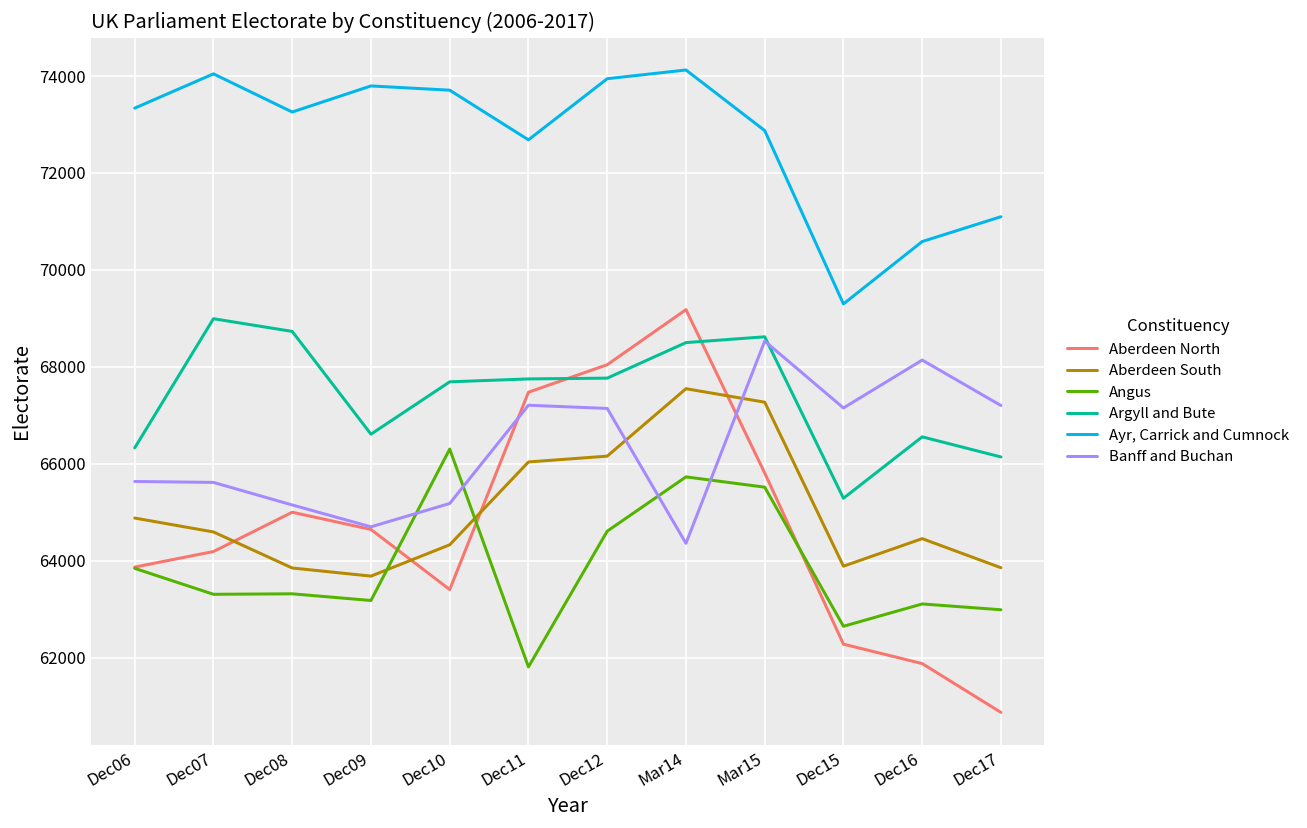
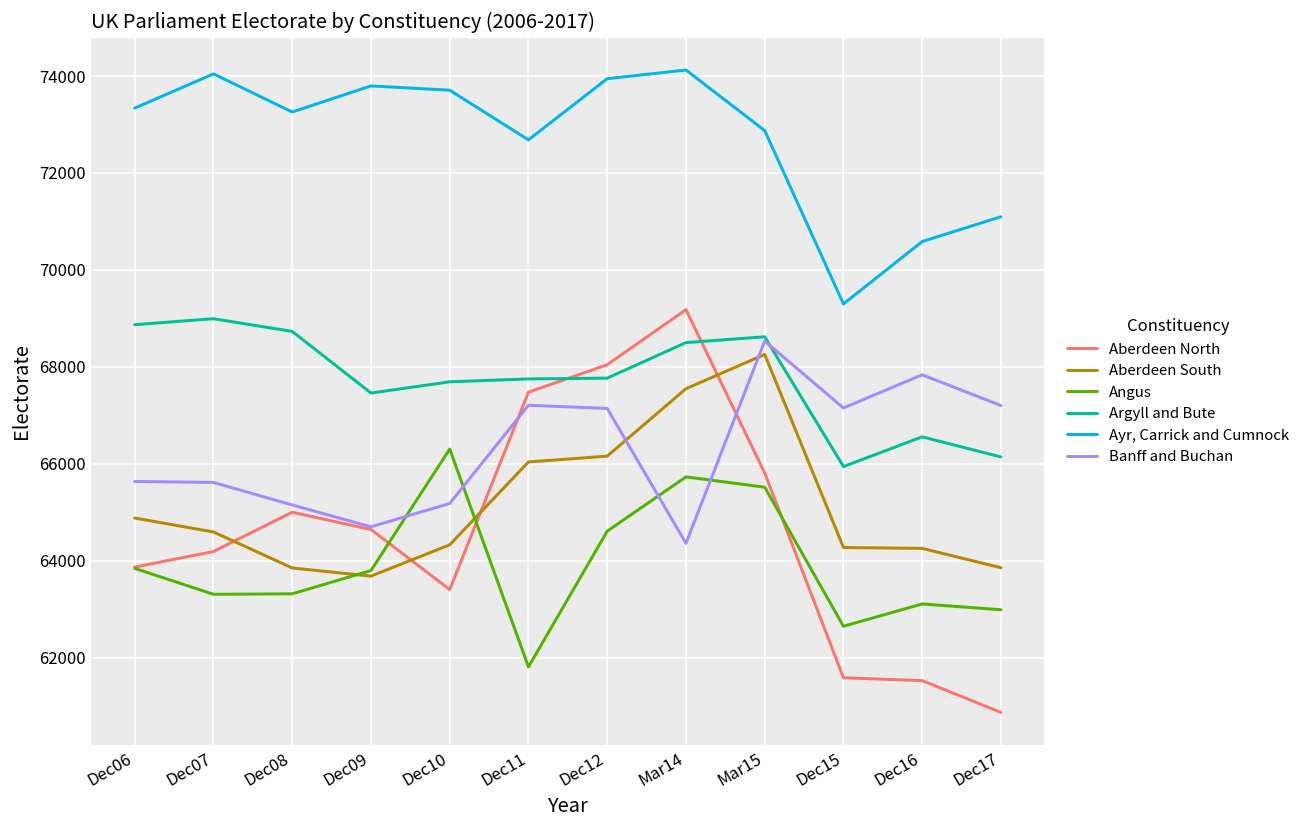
  {
    "Aberdeen North": {
      "Dec07": 64200,
      "Dec08": 65000,
      "Dec10": 63400,
      "Dec11": 67500,
      "Dec12": 68000,
      "Mar14": 69200,
      "Mar15": 65800,
-     "Dec15": 62300,
-     "Dec16": 61900,
+     "Dec15": 61600,
+     "Dec16": 61500,
      "Dec17": 60900
    },
    "Aberdeen South": {
      "Dec06": 64900,
      "Dec07": 64600,
      "Dec08": 63900,
      "Dec09": 63700,
      "Dec10": 64300,
      "Dec11": 66000,
      "Dec12": 66200,
      "Mar14": 67600,
-     "Mar15": 67300,
-     "Dec15": 63900,
-     "Dec16": 64500,
+     "Mar15": 68300,
+     "Dec15": 64300,
+     "Dec16": 64300,
      "Dec17": 63900
    },
    "Angus": {
      "Dec07": 63300,
      "Dec08": 63300,
-     "Dec09": 63200,
+     "Dec09": 63800,
      "Dec10": 66300,
      "Dec11": 61800,
      "Dec12": 64600,
      "Mar14": 65700,
      "Mar15": 65500,
      "Dec15": 62600,
      "Dec16": 63100,
      "Dec17": 63000
    },
    "Argyll and Bute": {
-     "Dec06": 66300,
+     "Dec06": 68900,
      "Dec07": 69000,
      "Dec08": 68700,
-     "Dec09": 66600,
+     "Dec09": 67500,
      "Dec10": 67700,
      "Dec11": 67800,
      "Dec12": 67800,
      "Mar14": 68500,
      "Mar15": 68600,
-     "Dec15": 65300,
+     "Dec15": 65900,
      "Dec16": 66600,
      "Dec17": 66100
    },
    "Ayr, Carrick and Cumnock": {
      "Dec06": 73300,
      "Dec07": 74000,
      "Dec08": 73300,
      "Dec09": 73800,
      "Dec10": 73700,
      "Dec11": 72700,
      "Dec12": 73900,
      "Mar14": 74100,
      "Mar15": 72900,
      "Dec15": 69300,
      "Dec16": 70600,
      "Dec17": 71100
    },
    "Banff and Buchan": {
      "Dec06": 65600,
      "Dec07": 65600,
      "Dec08": 65200,
      "Dec10": 65200,
      "Dec11": 67200,
      "Dec12": 67100,
      "Mar14": 64400,
      "Mar15": 68500,
      "Dec15": 67200,
-     "Dec16": 68100,
+     "Dec16": 67800,
      "Dec17": 67200
    }
  }
